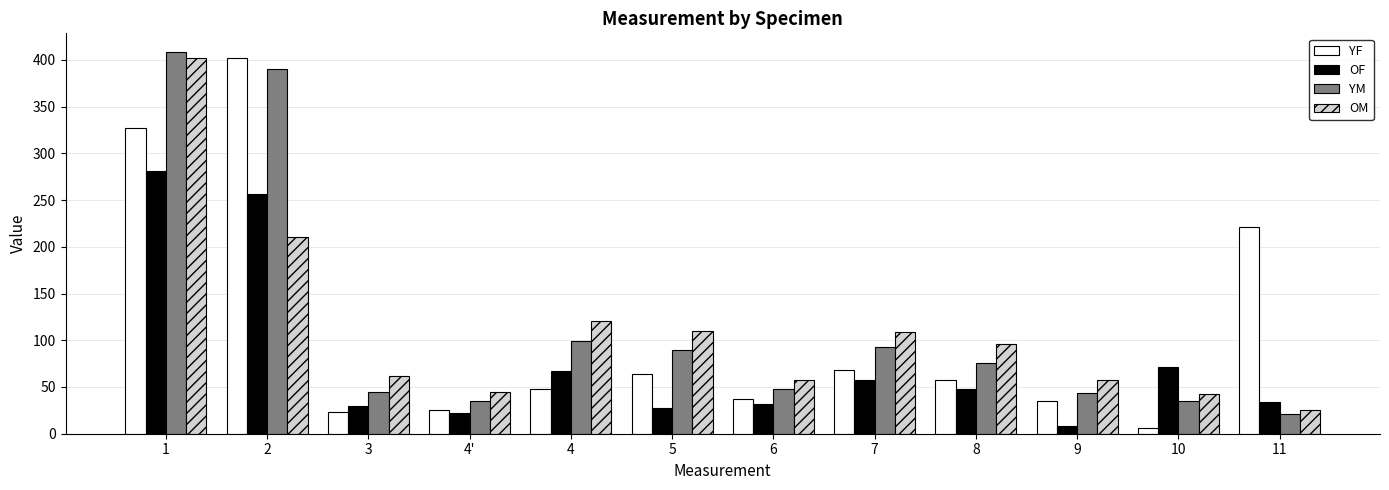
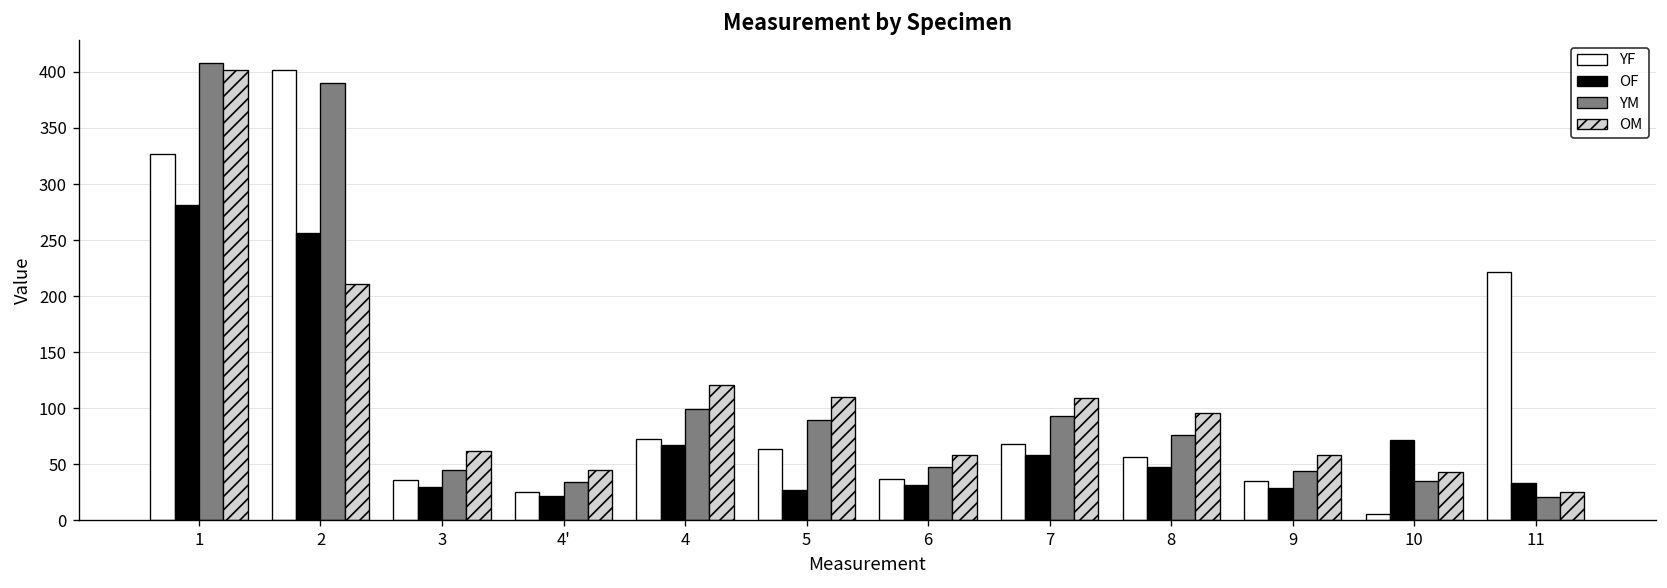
  {
    "YF": {
      "1": 330,
      "2": 400,
-     "3": 20,
+     "3": 40,
      "4'": 30,
-     "4": 50,
+     "4": 70,
      "5": 60,
      "6": 40,
      "7": 70,
      "8": 60,
      "9": 40,
      "10": 10,
      "11": 220
    },
    "OF": {
      "1": 280,
      "2": 260,
      "3": 30,
      "4'": 20,
      "4": 70,
      "5": 30,
      "6": 30,
      "7": 60,
      "8": 50,
-     "9": 10,
+     "9": 30,
      "10": 70,
      "11": 30
    },
    "YM": {
      "1": 410,
      "2": 390,
      "3": 50,
      "4'": 30,
      "4": 100,
      "5": 90,
      "6": 50,
      "7": 90,
      "8": 80,
      "9": 40,
      "10": 40,
      "11": 20
    },
    "OM": {
      "1": 400,
      "2": 210,
      "3": 60,
      "4'": 50,
      "4": 120,
      "5": 110,
      "6": 60,
      "7": 110,
      "8": 100,
      "9": 60,
      "10": 40,
      "11": 30
    }
  }
